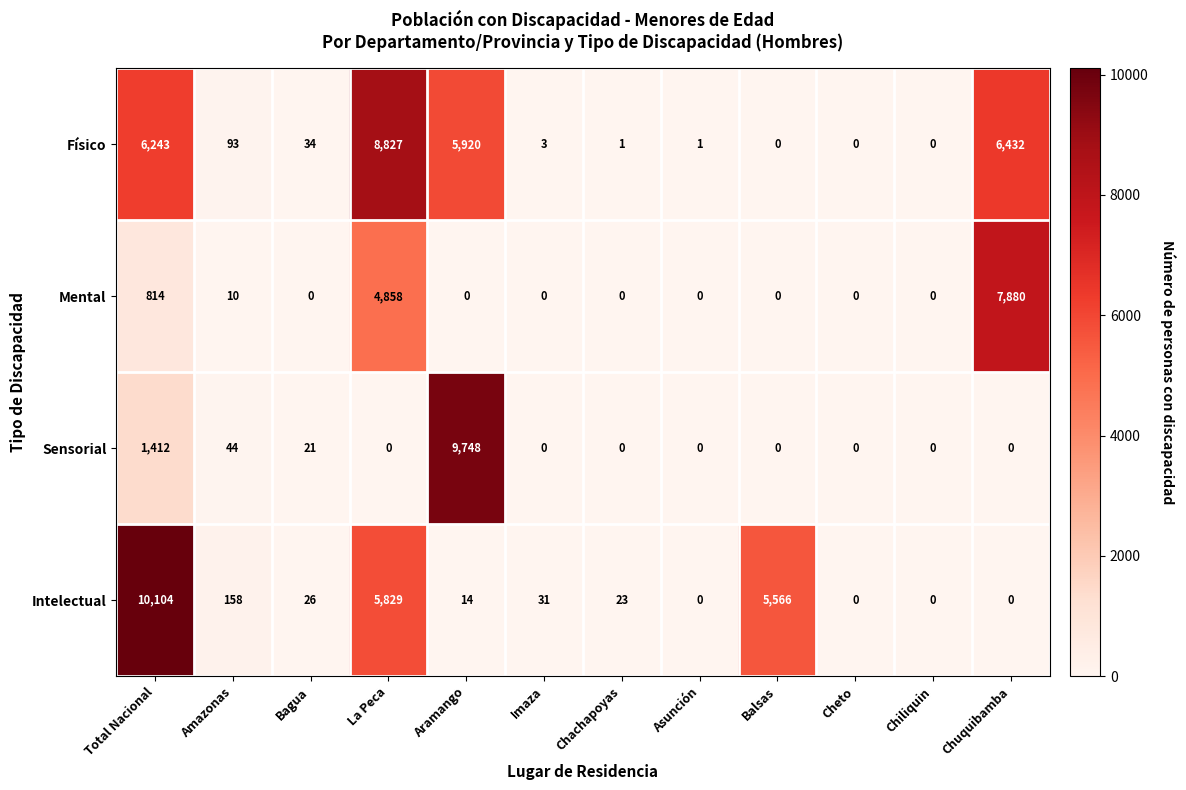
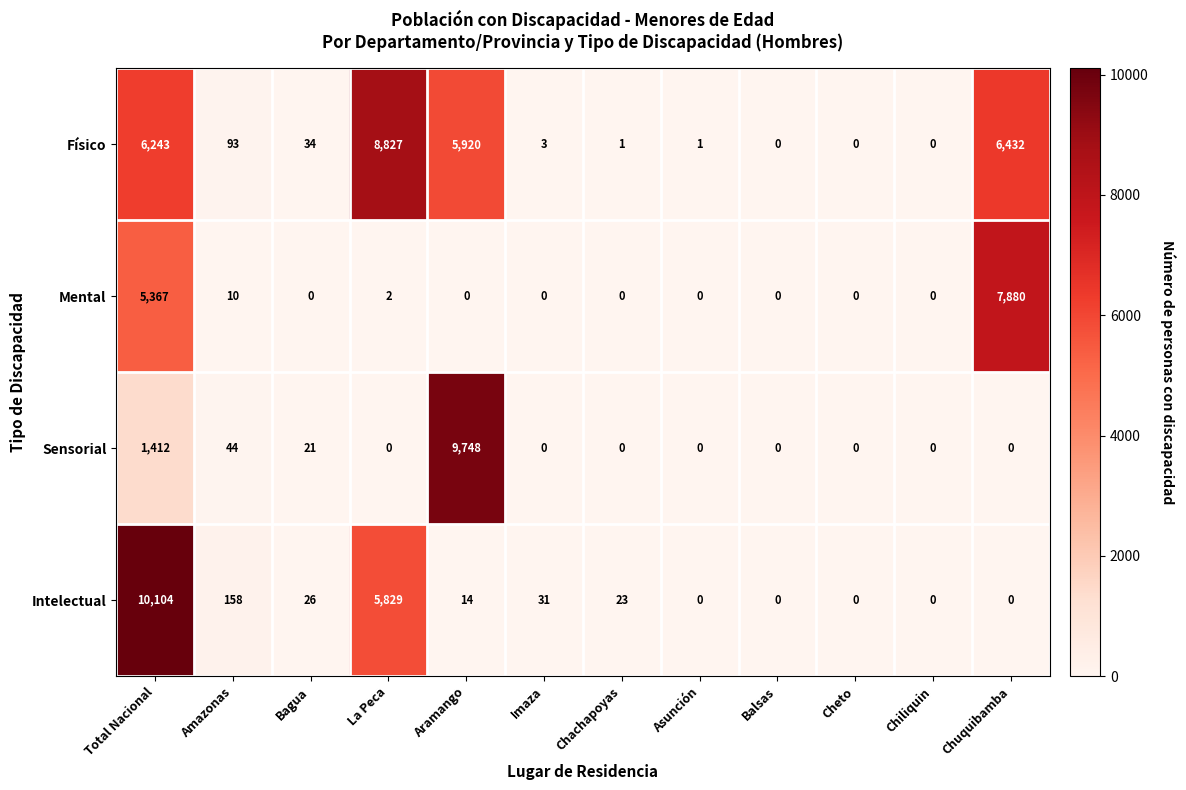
  {
    "Físico": {
      "Total Nacional": "6,243",
      "Amazonas": "93",
      "Bagua": "34",
      "La Peca": "8,827",
      "Aramango": "5,920",
      "Imaza": "3",
      "Chachapoyas": "1",
      "Asunción": "1",
      "Balsas": "0",
      "Cheto": "0",
      "Chiliquin": "0",
      "Chuquibamba": "6,432"
    },
    "Mental": {
-     "Total Nacional": "814",
+     "Total Nacional": "5,367",
      "Amazonas": "10",
      "Bagua": "0",
-     "La Peca": "4,858",
+     "La Peca": "2",
      "Aramango": "0",
      "Imaza": "0",
      "Chachapoyas": "0",
      "Asunción": "0",
      "Balsas": "0",
      "Cheto": "0",
      "Chiliquin": "0",
      "Chuquibamba": "7,880"
    },
    "Sensorial": {
      "Total Nacional": "1,412",
      "Amazonas": "44",
      "Bagua": "21",
      "La Peca": "0",
      "Aramango": "9,748",
      "Imaza": "0",
      "Chachapoyas": "0",
      "Asunción": "0",
      "Balsas": "0",
      "Cheto": "0",
      "Chiliquin": "0",
      "Chuquibamba": "0"
    },
    "Intelectual": {
      "Total Nacional": "10,104",
      "Amazonas": "158",
      "Bagua": "26",
      "La Peca": "5,829",
      "Aramango": "14",
      "Imaza": "31",
      "Chachapoyas": "23",
      "Asunción": "0",
-     "Balsas": "5,566",
+     "Balsas": "0",
      "Cheto": "0",
      "Chiliquin": "0",
      "Chuquibamba": "0"
    }
  }
